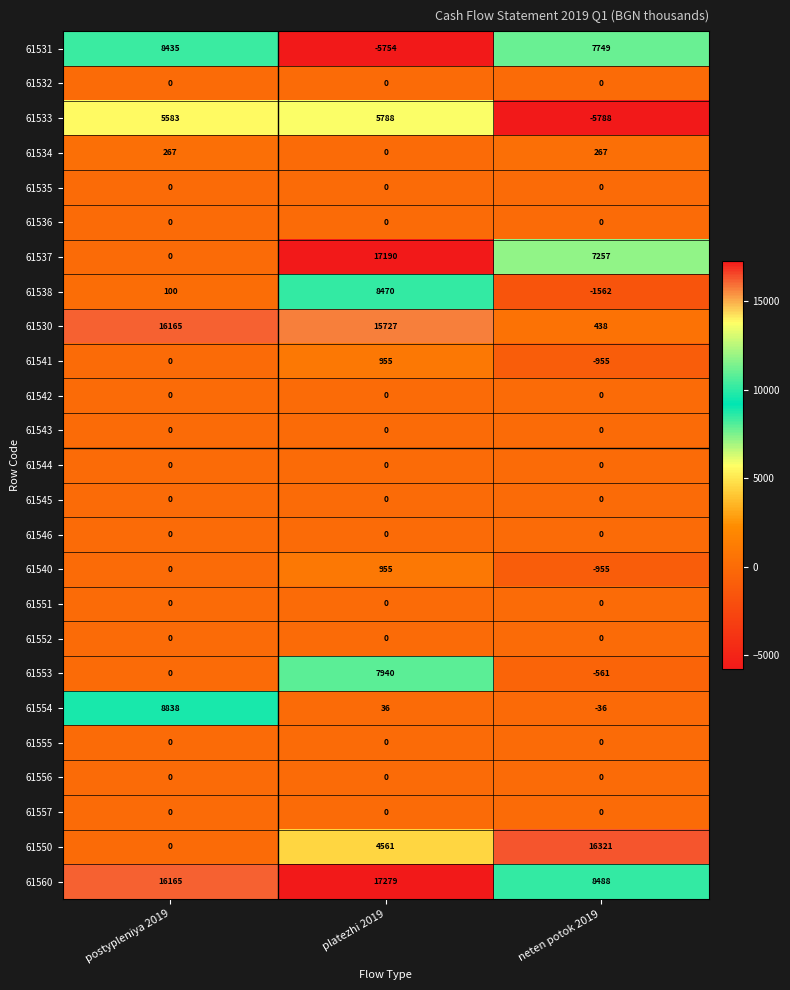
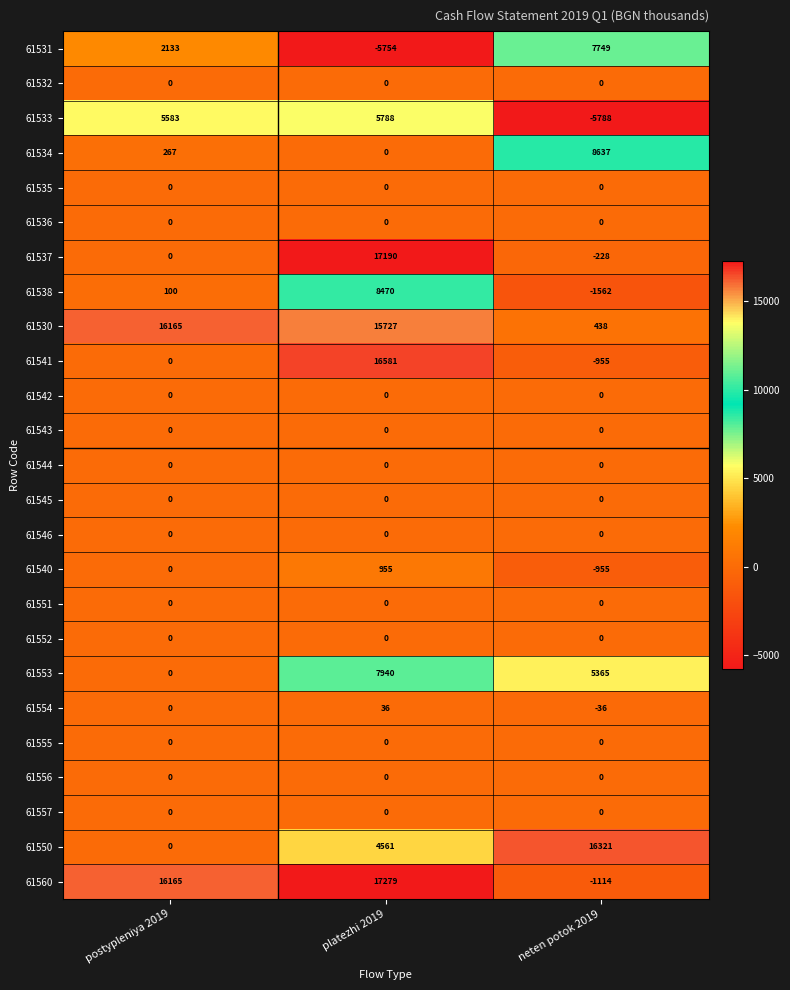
  {
    "61531": {
-     "postypleniya 2019": 8435,
+     "postypleniya 2019": 2133,
      "platezhi 2019": -5754,
      "neten potok 2019": 7749
    },
    "61532": {
      "postypleniya 2019": 0,
      "platezhi 2019": 0,
      "neten potok 2019": 0
    },
    "61533": {
      "postypleniya 2019": 5583,
      "platezhi 2019": 5788,
      "neten potok 2019": -5788
    },
    "61534": {
      "postypleniya 2019": 267,
      "platezhi 2019": 0,
-     "neten potok 2019": 267
+     "neten potok 2019": 8637
    },
    "61535": {
      "postypleniya 2019": 0,
      "platezhi 2019": 0,
      "neten potok 2019": 0
    },
    "61536": {
      "postypleniya 2019": 0,
      "platezhi 2019": 0,
      "neten potok 2019": 0
    },
    "61537": {
      "postypleniya 2019": 0,
      "platezhi 2019": 17190,
-     "neten potok 2019": 7257
+     "neten potok 2019": -228
    },
    "61538": {
      "postypleniya 2019": 100,
      "platezhi 2019": 8470,
      "neten potok 2019": -1562
    },
    "61530": {
      "postypleniya 2019": 16165,
      "platezhi 2019": 15727,
      "neten potok 2019": 438
    },
    "61541": {
      "postypleniya 2019": 0,
-     "platezhi 2019": 955,
+     "platezhi 2019": 16581,
      "neten potok 2019": -955
    },
    "61542": {
      "postypleniya 2019": 0,
      "platezhi 2019": 0,
      "neten potok 2019": 0
    },
    "61543": {
      "postypleniya 2019": 0,
      "platezhi 2019": 0,
      "neten potok 2019": 0
    },
    "61544": {
      "postypleniya 2019": 0,
      "platezhi 2019": 0,
      "neten potok 2019": 0
    },
    "61545": {
      "postypleniya 2019": 0,
      "platezhi 2019": 0,
      "neten potok 2019": 0
    },
    "61546": {
      "postypleniya 2019": 0,
      "platezhi 2019": 0,
      "neten potok 2019": 0
    },
    "61540": {
      "postypleniya 2019": 0,
      "platezhi 2019": 955,
      "neten potok 2019": -955
    },
    "61551": {
      "postypleniya 2019": 0,
      "platezhi 2019": 0,
      "neten potok 2019": 0
    },
    "61552": {
      "postypleniya 2019": 0,
      "platezhi 2019": 0,
      "neten potok 2019": 0
    },
    "61553": {
      "postypleniya 2019": 0,
      "platezhi 2019": 7940,
-     "neten potok 2019": -561
+     "neten potok 2019": 5365
    },
    "61554": {
-     "postypleniya 2019": 8838,
+     "postypleniya 2019": 0,
      "platezhi 2019": 36,
      "neten potok 2019": -36
    },
    "61555": {
      "postypleniya 2019": 0,
      "platezhi 2019": 0,
      "neten potok 2019": 0
    },
    "61556": {
      "postypleniya 2019": 0,
      "platezhi 2019": 0,
      "neten potok 2019": 0
    },
    "61557": {
      "postypleniya 2019": 0,
      "platezhi 2019": 0,
      "neten potok 2019": 0
    },
    "61550": {
      "postypleniya 2019": 0,
      "platezhi 2019": 4561,
      "neten potok 2019": 16321
    },
    "61560": {
      "postypleniya 2019": 16165,
      "platezhi 2019": 17279,
-     "neten potok 2019": 8488
+     "neten potok 2019": -1114
    }
  }
